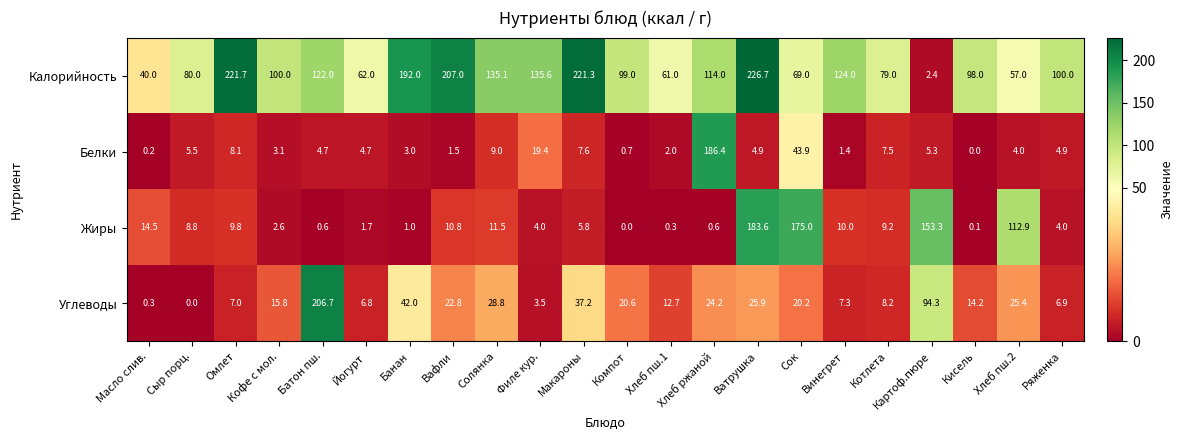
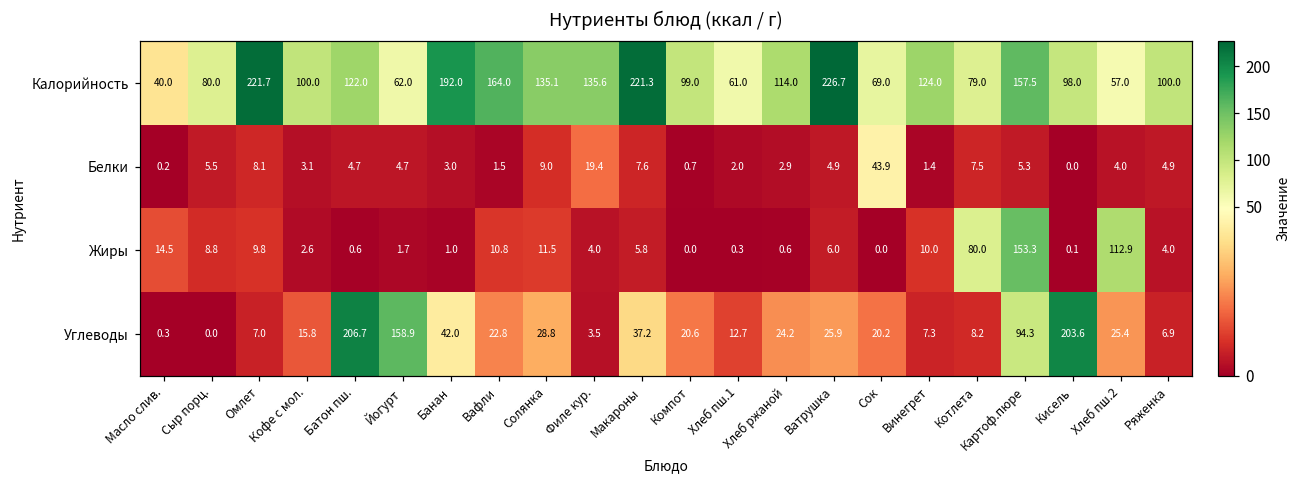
  {
    "Калорийность": {
      "Масло слив.": 40.0,
      "Сыр порц.": 80.0,
      "Омлет": 221.7,
      "Кофе с мол.": 100.0,
      "Батон пш.": 122.0,
      "Йогурт": 62.0,
      "Банан": 192.0,
-     "Вафли": 207.0,
+     "Вафли": 164.0,
      "Солянка": 135.1,
      "Филе кур.": 135.6,
      "Макароны": 221.3,
      "Компот": 99.0,
      "Хлеб пш.1": 61.0,
      "Хлеб ржаной": 114.0,
      "Ватрушка": 226.7,
      "Сок": 69.0,
      "Винегрет": 124.0,
      "Котлета": 79.0,
-     "Картоф.пюре": 2.4,
+     "Картоф.пюре": 157.5,
      "Кисель": 98.0,
      "Хлеб пш.2": 57.0,
      "Ряженка": 100.0
    },
    "Белки": {
      "Масло слив.": 0.2,
      "Сыр порц.": 5.5,
      "Омлет": 8.1,
      "Кофе с мол.": 3.1,
      "Батон пш.": 4.7,
      "Йогурт": 4.7,
      "Банан": 3.0,
      "Вафли": 1.5,
      "Солянка": 9.0,
      "Филе кур.": 19.4,
      "Макароны": 7.6,
      "Компот": 0.7,
      "Хлеб пш.1": 2.0,
-     "Хлеб ржаной": 186.4,
+     "Хлеб ржаной": 2.9,
      "Ватрушка": 4.9,
      "Сок": 43.9,
      "Винегрет": 1.4,
      "Котлета": 7.5,
      "Картоф.пюре": 5.3,
      "Кисель": 0.0,
      "Хлеб пш.2": 4.0,
      "Ряженка": 4.9
    },
    "Жиры": {
      "Масло слив.": 14.5,
      "Сыр порц.": 8.8,
      "Омлет": 9.8,
      "Кофе с мол.": 2.6,
      "Батон пш.": 0.6,
      "Йогурт": 1.7,
      "Банан": 1.0,
      "Вафли": 10.8,
      "Солянка": 11.5,
      "Филе кур.": 4.0,
      "Макароны": 5.8,
      "Компот": 0.0,
      "Хлеб пш.1": 0.3,
      "Хлеб ржаной": 0.6,
-     "Ватрушка": 183.6,
-     "Сок": 175.0,
+     "Ватрушка": 6.0,
+     "Сок": 0.0,
      "Винегрет": 10.0,
-     "Котлета": 9.2,
+     "Котлета": 80.0,
      "Картоф.пюре": 153.3,
      "Кисель": 0.1,
      "Хлеб пш.2": 112.9,
      "Ряженка": 4.0
    },
    "Углеводы": {
      "Масло слив.": 0.3,
      "Сыр порц.": 0.0,
      "Омлет": 7.0,
      "Кофе с мол.": 15.8,
      "Батон пш.": 206.7,
-     "Йогурт": 6.8,
+     "Йогурт": 158.9,
      "Банан": 42.0,
      "Вафли": 22.8,
      "Солянка": 28.8,
      "Филе кур.": 3.5,
      "Макароны": 37.2,
      "Компот": 20.6,
      "Хлеб пш.1": 12.7,
      "Хлеб ржаной": 24.2,
      "Ватрушка": 25.9,
      "Сок": 20.2,
      "Винегрет": 7.3,
      "Котлета": 8.2,
      "Картоф.пюре": 94.3,
-     "Кисель": 14.2,
+     "Кисель": 203.6,
      "Хлеб пш.2": 25.4,
      "Ряженка": 6.9
    }
  }
